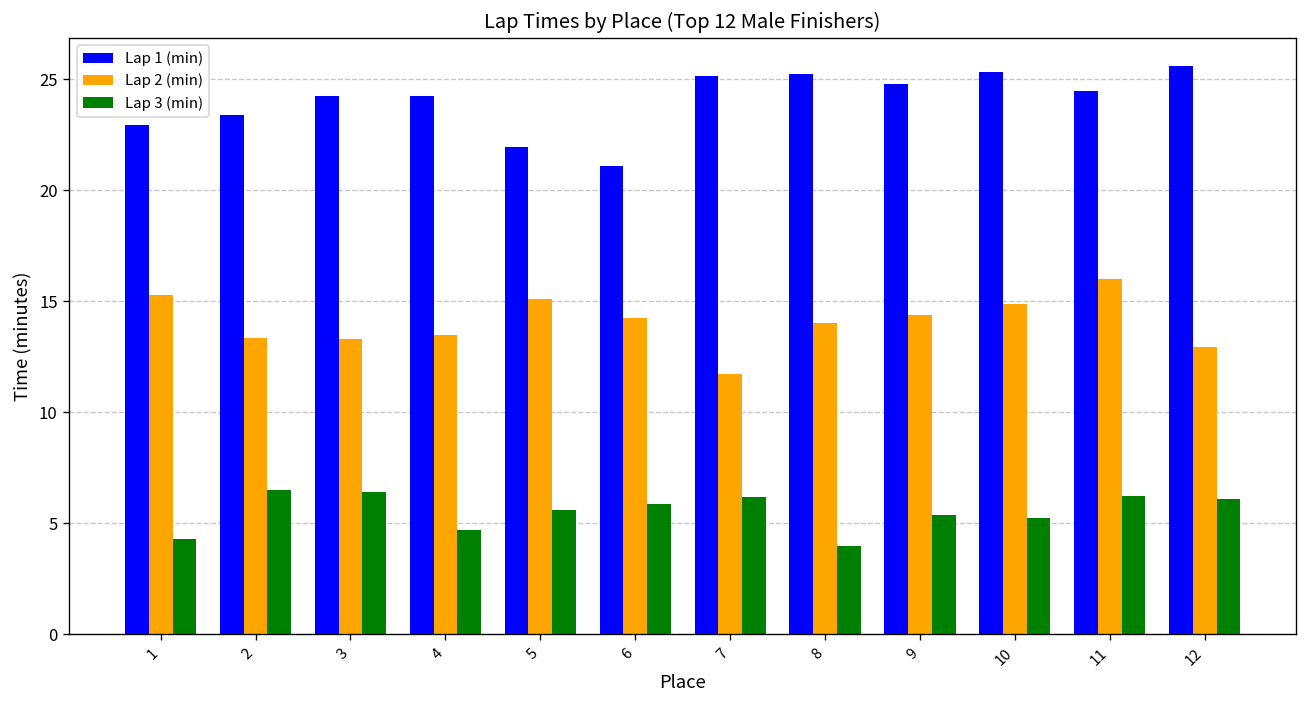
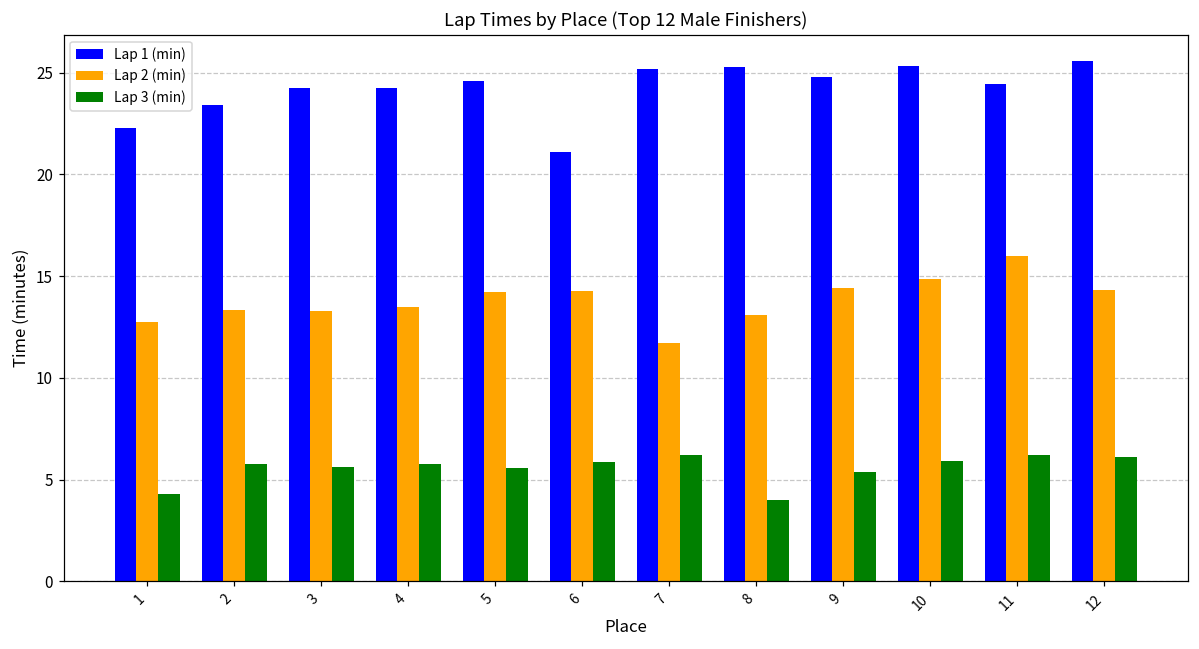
  {
    "Lap 1 (min)": {
-     "1": 22.9,
+     "1": 22.3,
      "2": 23.4,
      "3": 24.3,
      "4": 24.2,
-     "5": 22.0,
+     "5": 24.6,
      "6": 21.1,
      "7": 25.2,
      "8": 25.3,
      "9": 24.8,
      "10": 25.3,
      "11": 24.5,
      "12": 25.6
    },
    "Lap 2 (min)": {
-     "1": 15.3,
+     "1": 12.8,
      "2": 13.3,
      "3": 13.3,
      "4": 13.5,
-     "5": 15.1,
+     "5": 14.2,
      "6": 14.3,
      "7": 11.7,
-     "8": 14.0,
+     "8": 13.1,
      "9": 14.4,
      "10": 14.9,
      "11": 16.0,
-     "12": 12.9
+     "12": 14.3
    },
    "Lap 3 (min)": {
      "1": 4.3,
-     "2": 6.5,
-     "3": 6.4,
-     "4": 4.7,
+     "2": 5.8,
+     "3": 5.6,
+     "4": 5.8,
      "5": 5.6,
      "6": 5.9,
      "7": 6.2,
      "8": 4.0,
      "9": 5.4,
-     "10": 5.3,
+     "10": 5.9,
      "11": 6.2,
      "12": 6.1
    }
  }
